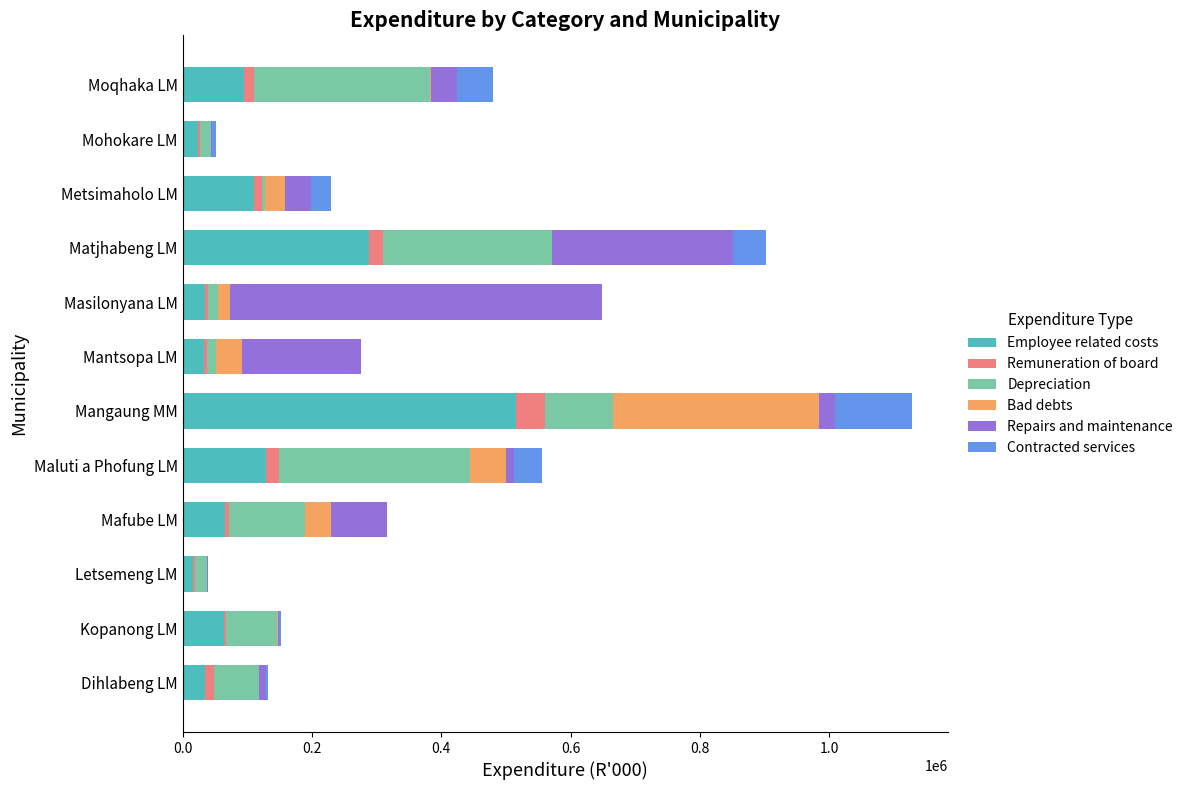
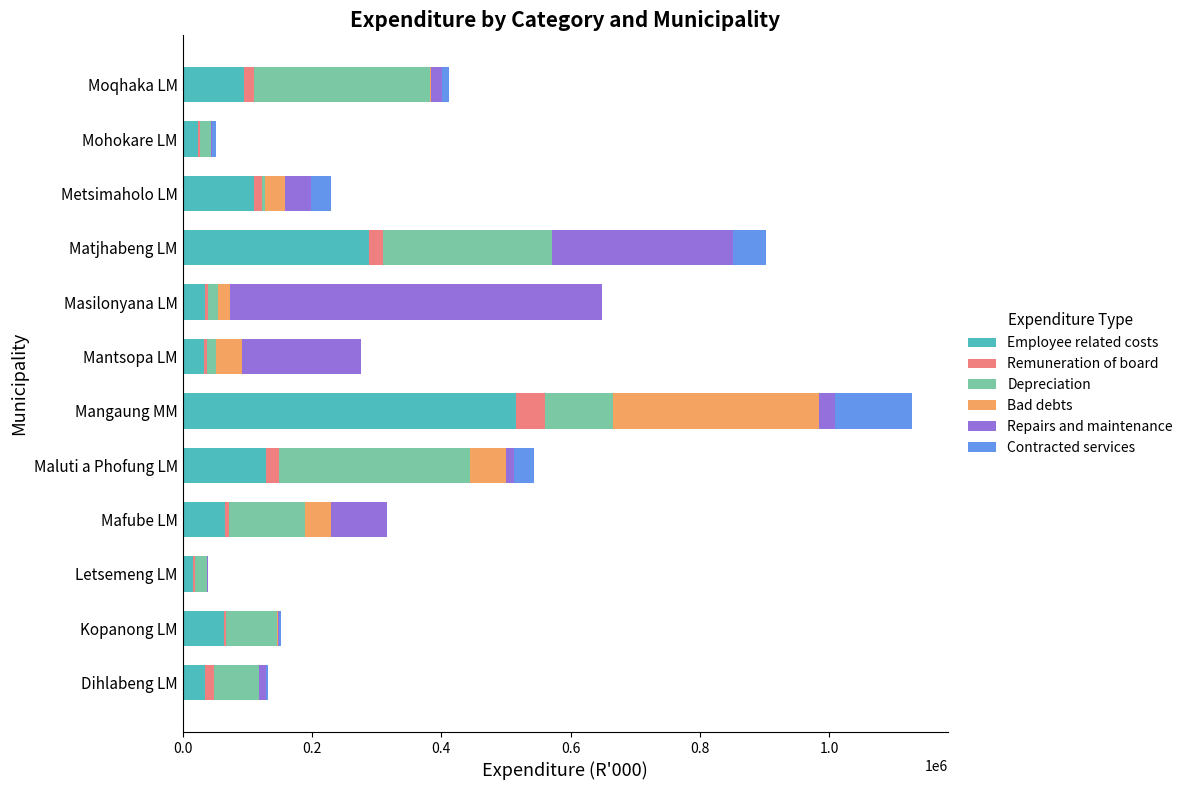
  {
    "Repairs and maintenance": {
-     "Moqhaka LM": 40000,
+     "Moqhaka LM": 20000,
      "Metsimaholo LM": 40000,
      "Matjhabeng LM": 280000,
      "Masilonyana LM": 570000,
      "Mantsopa LM": 180000,
      "Mangaung MM": 30000,
      "Maluti a Phofung LM": 10000,
      "Mafube LM": 90000,
      "Dihlabeng LM": 10000
    },
    "Contracted services": {
-     "Moqhaka LM": 60000,
+     "Moqhaka LM": 10000,
      "Mohokare LM": 10000,
      "Metsimaholo LM": 30000,
      "Matjhabeng LM": 50000,
      "Masilonyana LM": 0,
      "Mantsopa LM": 0,
      "Mangaung MM": 120000,
-     "Maluti a Phofung LM": 40000,
+     "Maluti a Phofung LM": 30000,
      "Mafube LM": 0,
      "Letsemeng LM": 0
    }
  }
